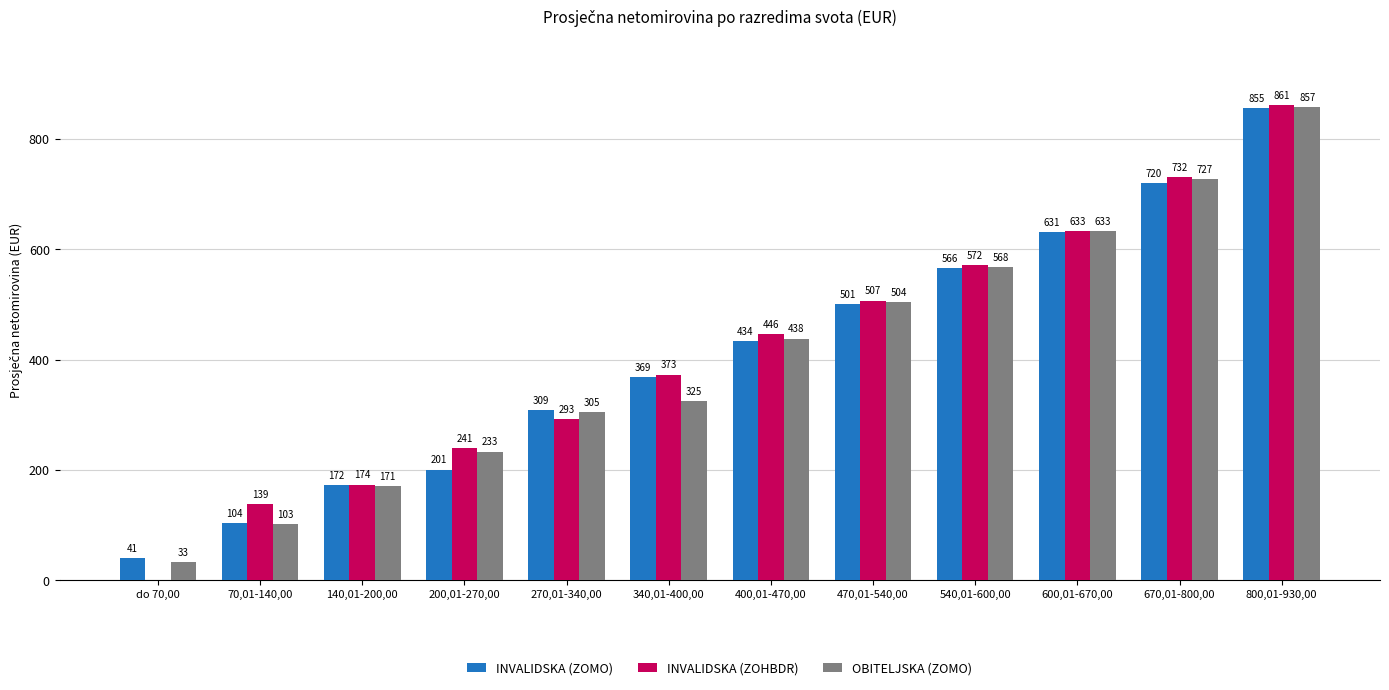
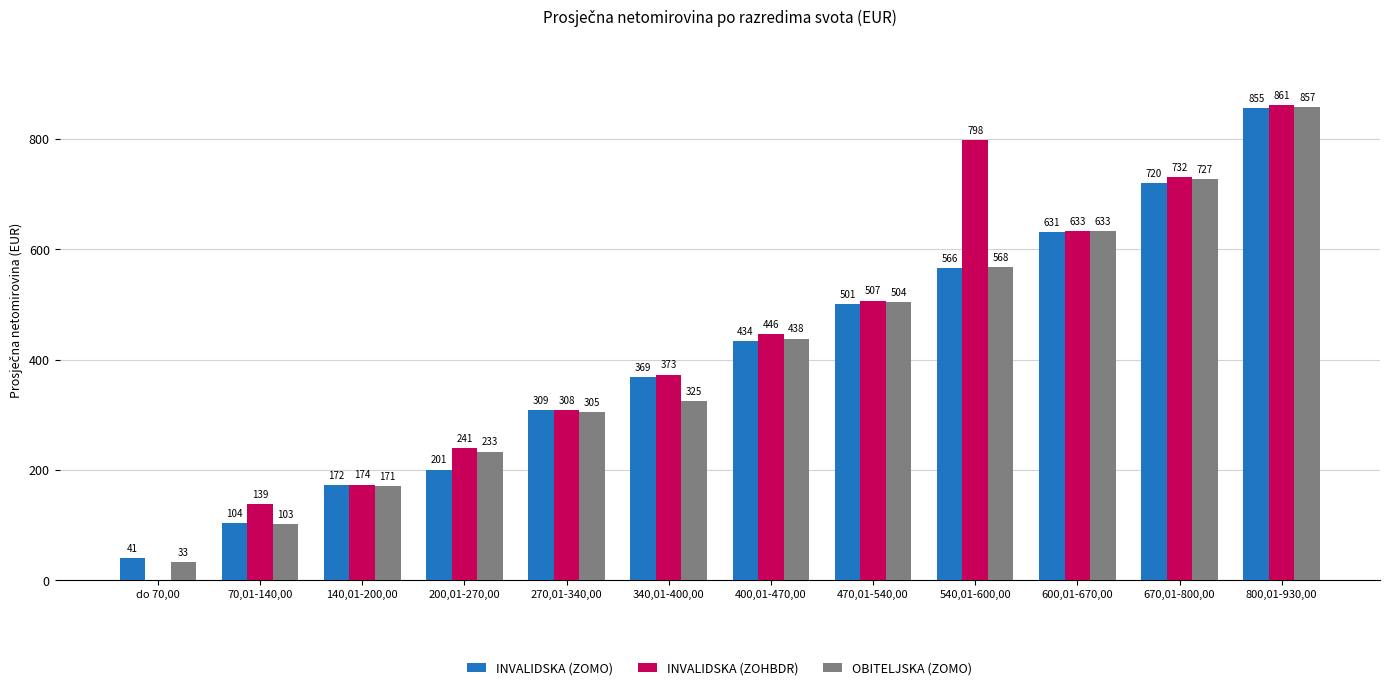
  {
    "INVALIDSKA (ZOMO)": {
      "do 70,00": 41,
      "70,01-140,00": 104,
      "140,01-200,00": 172,
      "200,01-270,00": 201,
      "270,01-340,00": 309,
      "340,01-400,00": 369,
      "400,01-470,00": 434,
      "470,01-540,00": 501,
      "540,01-600,00": 566,
      "600,01-670,00": 631,
      "670,01-800,00": 720,
      "800,01-930,00": 855
    },
    "INVALIDSKA (ZOHBDR)": {
      "70,01-140,00": 139,
      "140,01-200,00": 174,
      "200,01-270,00": 241,
-     "270,01-340,00": 293,
+     "270,01-340,00": 308,
      "340,01-400,00": 373,
      "400,01-470,00": 446,
      "470,01-540,00": 507,
-     "540,01-600,00": 572,
+     "540,01-600,00": 798,
      "600,01-670,00": 633,
      "670,01-800,00": 732,
      "800,01-930,00": 861
    },
    "OBITELJSKA (ZOMO)": {
      "do 70,00": 33,
      "70,01-140,00": 103,
      "140,01-200,00": 171,
      "200,01-270,00": 233,
      "270,01-340,00": 305,
      "340,01-400,00": 325,
      "400,01-470,00": 438,
      "470,01-540,00": 504,
      "540,01-600,00": 568,
      "600,01-670,00": 633,
      "670,01-800,00": 727,
      "800,01-930,00": 857
    }
  }
